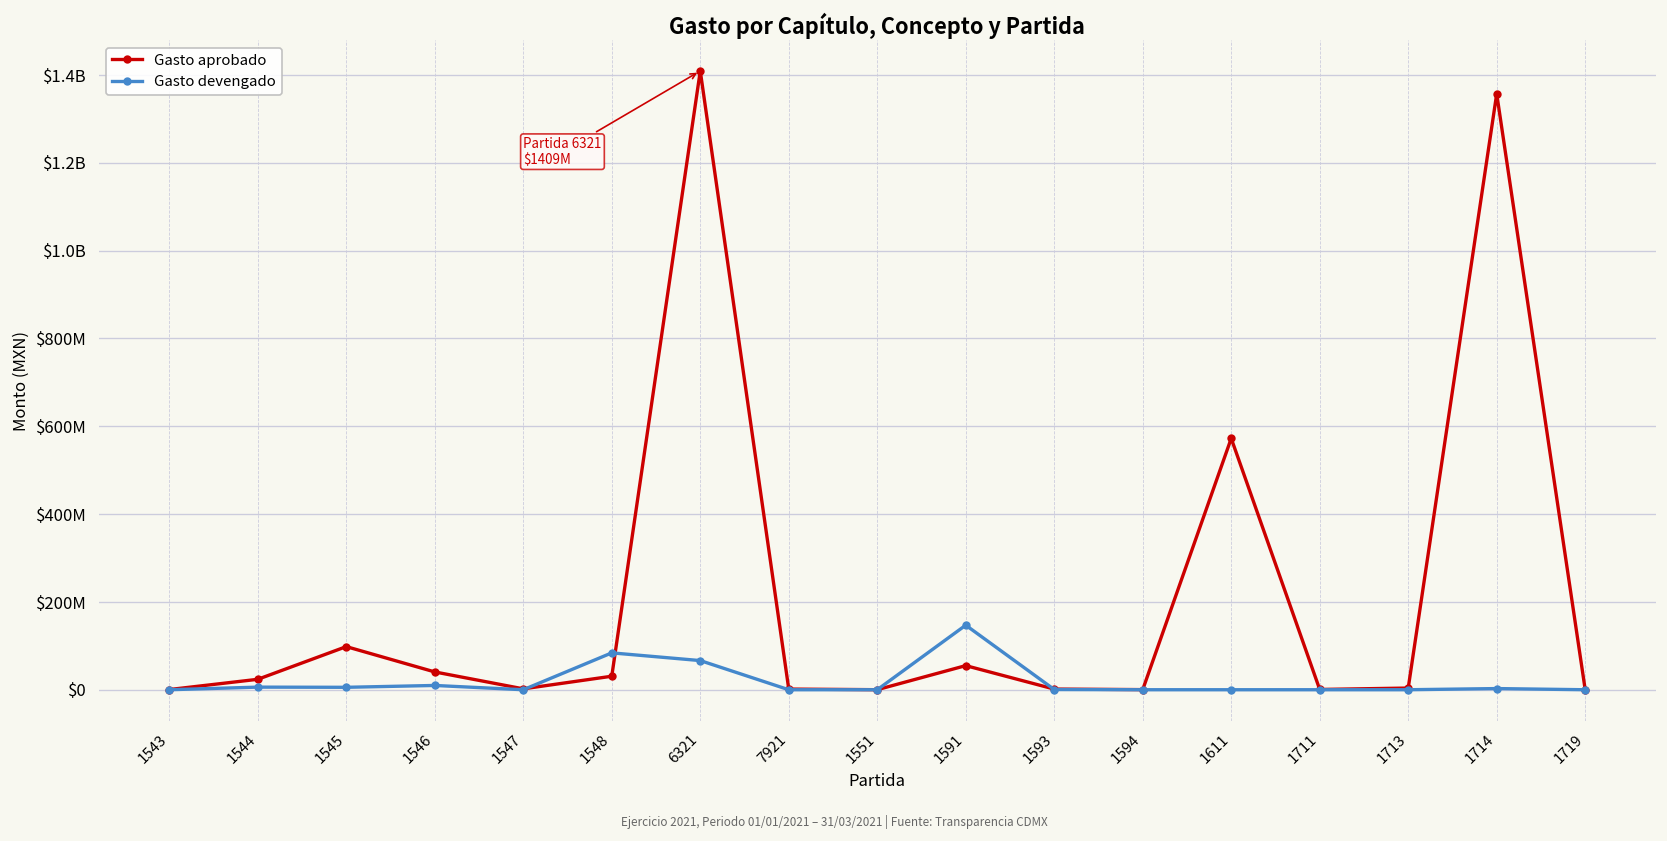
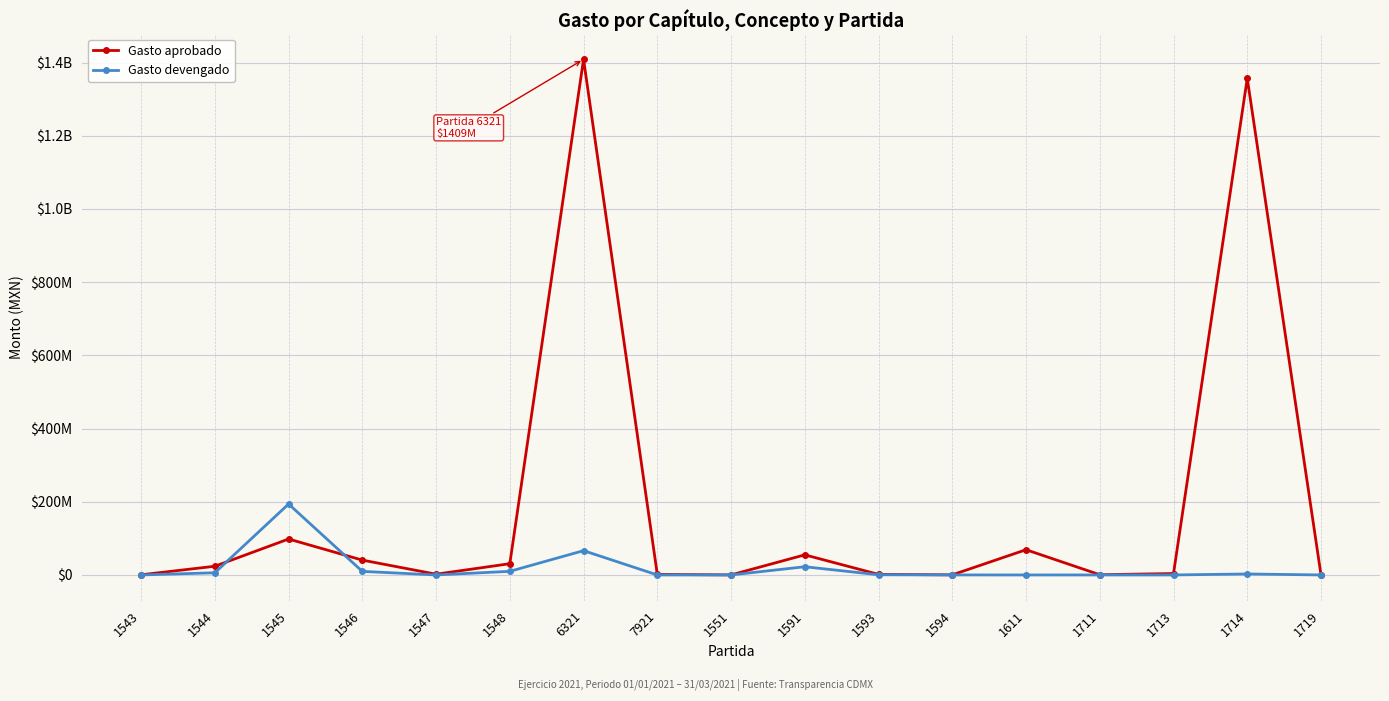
  {
    "Gasto aprobado": {
      "1544": "$20000000",
      "1545": "$100000000",
      "1546": "$40000000",
      "1548": "$30000000",
      "1591": "$50000000",
-     "1611": "$570000000",
+     "1611": "$70000000",
      "1714": "$1360000000"
    },
    "Gasto devengado": {
      "1544": "$10000000",
-     "1545": "$10000000",
+     "1545": "$190000000",
      "1546": "$10000000",
-     "1548": "$80000000",
+     "1548": "$10000000",
      "6321": "$70000000",
-     "1591": "$150000000",
+     "1591": "$20000000",
      "1611": "$0",
      "1714": "$0"
    }
  }
